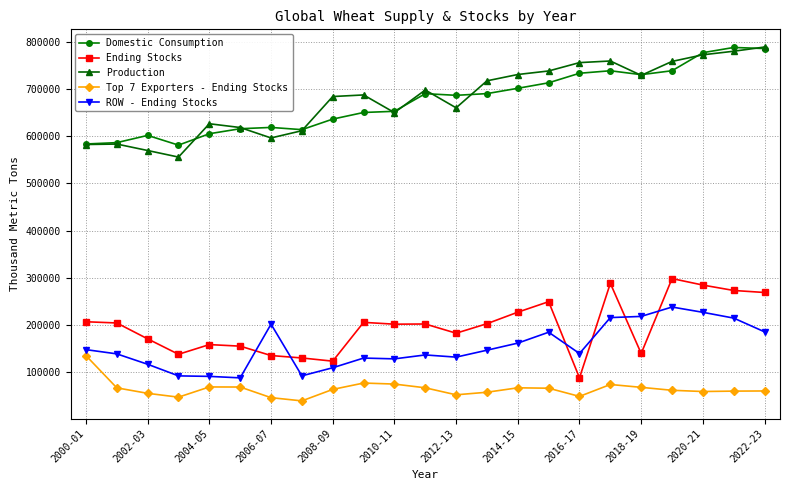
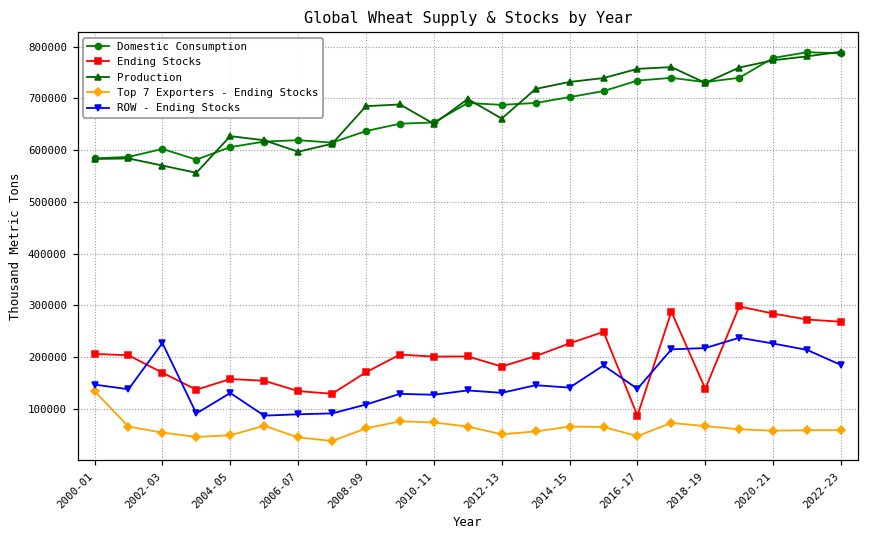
  {
    "Ending Stocks": {
      "2000-01": 210000,
      "2002-03": 170000,
      "2004-05": 160000,
      "2006-07": 130000,
-     "2008-09": 120000,
+     "2008-09": 170000,
      "2010-11": 200000,
      "2012-13": 180000,
      "2014-15": 230000,
      "2016-17": 90000,
      "2018-19": 140000,
      "2020-21": 280000,
      "2022-23": 270000
    },
    "Top 7 Exporters - Ending Stocks": {
      "2000-01": 130000,
      "2002-03": 50000,
-     "2004-05": 70000,
+     "2004-05": 50000,
      "2006-07": 40000,
      "2008-09": 60000,
      "2010-11": 70000,
      "2012-13": 50000,
      "2014-15": 70000,
      "2016-17": 50000,
      "2018-19": 70000,
      "2020-21": 60000,
      "2022-23": 60000
    },
    "ROW - Ending Stocks": {
      "2000-01": 150000,
-     "2002-03": 120000,
-     "2004-05": 90000,
-     "2006-07": 200000,
+     "2002-03": 230000,
+     "2004-05": 130000,
+     "2006-07": 90000,
      "2008-09": 110000,
      "2010-11": 130000,
      "2012-13": 130000,
-     "2014-15": 160000,
+     "2014-15": 140000,
      "2016-17": 140000,
      "2018-19": 220000,
      "2020-21": 230000,
      "2022-23": 180000
    }
  }
